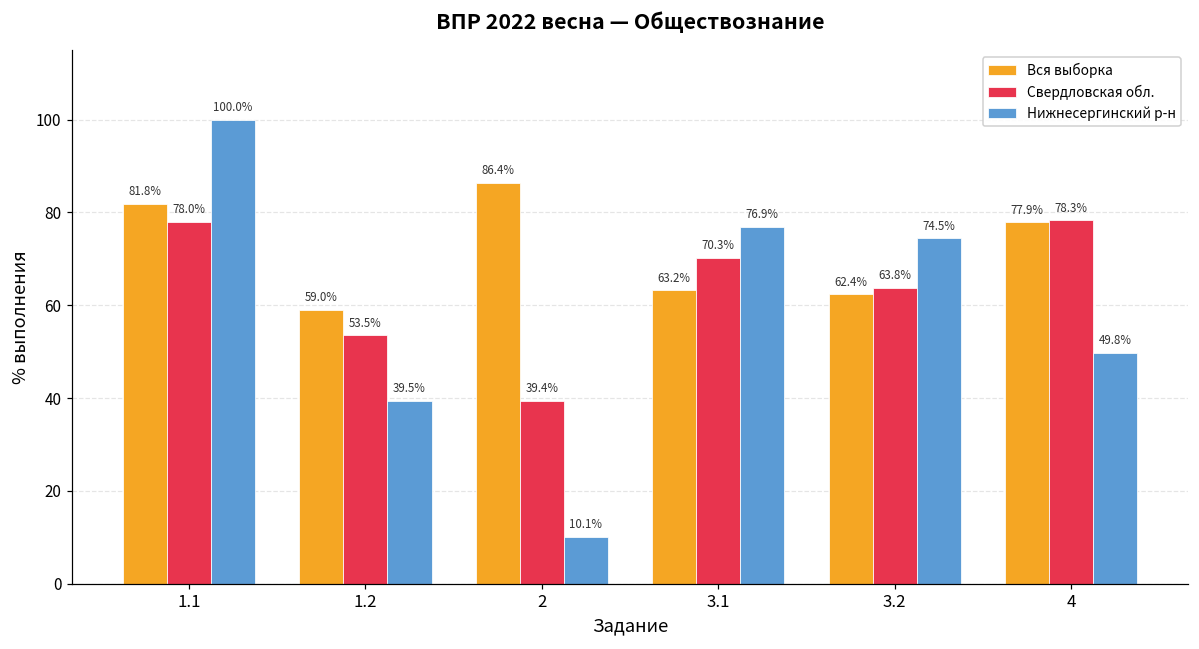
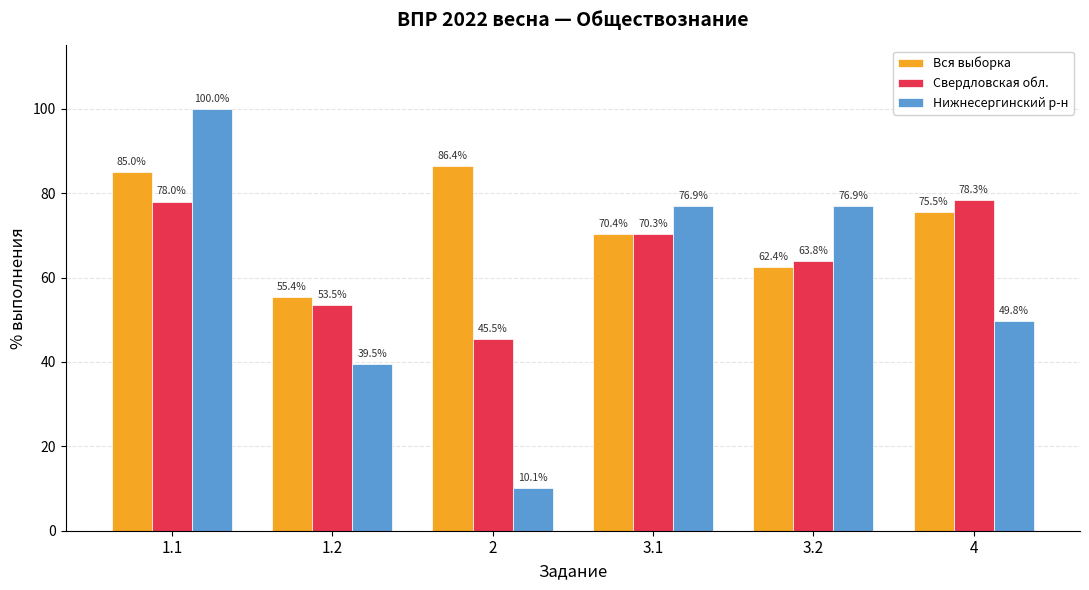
  {
    "Вся выборка": {
-     "1.1": "81.8%",
-     "1.2": "59.0%",
+     "1.1": "85.0%",
+     "1.2": "55.4%",
      "2": "86.4%",
-     "3.1": "63.2%",
+     "3.1": "70.4%",
      "3.2": "62.4%",
-     "4": "77.9%"
+     "4": "75.5%"
    },
    "Свердловская обл.": {
      "1.1": "78.0%",
      "1.2": "53.5%",
-     "2": "39.4%",
+     "2": "45.5%",
      "3.1": "70.3%",
      "3.2": "63.8%",
      "4": "78.3%"
    },
    "Нижнесергинский р-н": {
      "1.1": "100.0%",
      "1.2": "39.5%",
      "2": "10.1%",
      "3.1": "76.9%",
-     "3.2": "74.5%",
+     "3.2": "76.9%",
      "4": "49.8%"
    }
  }
